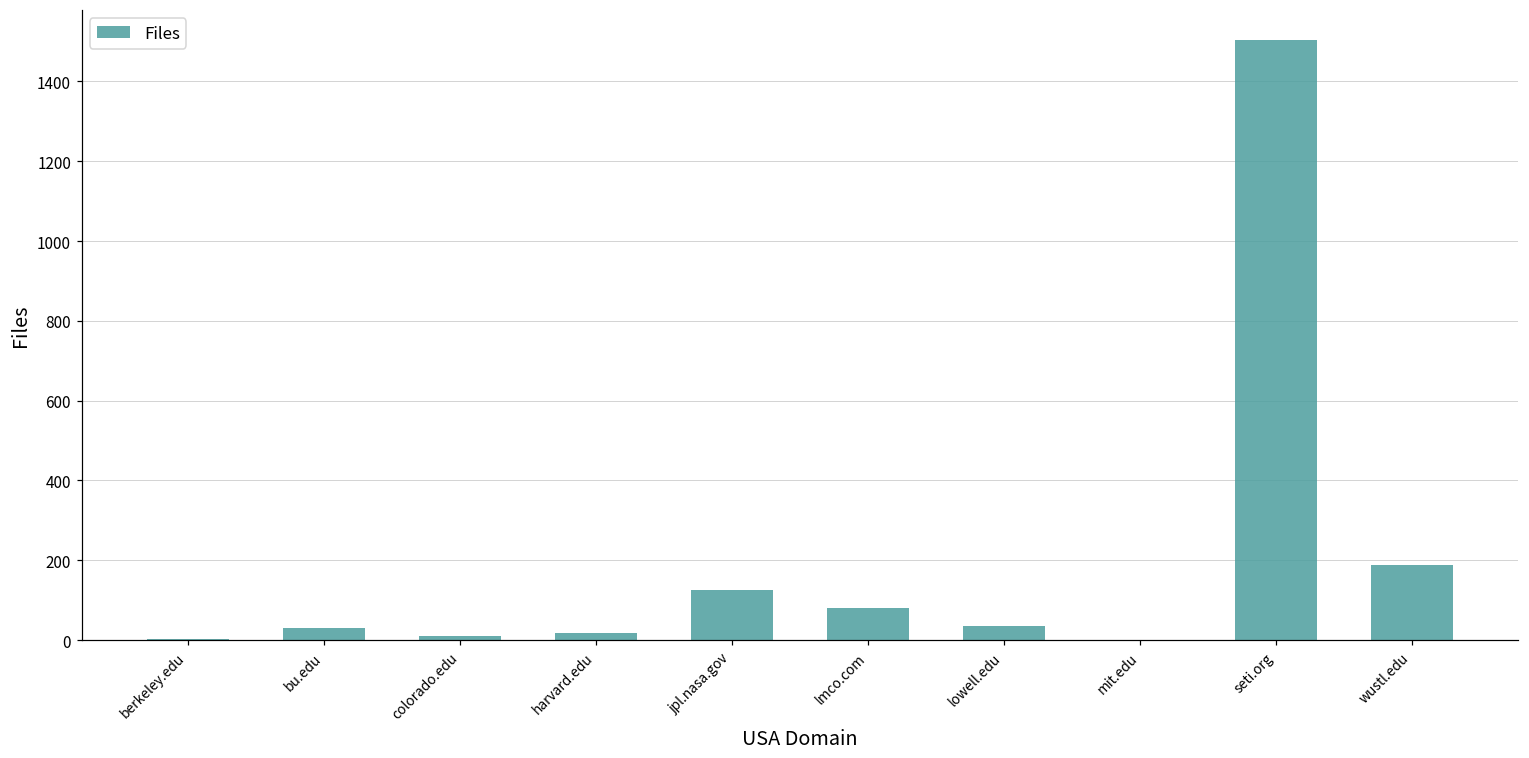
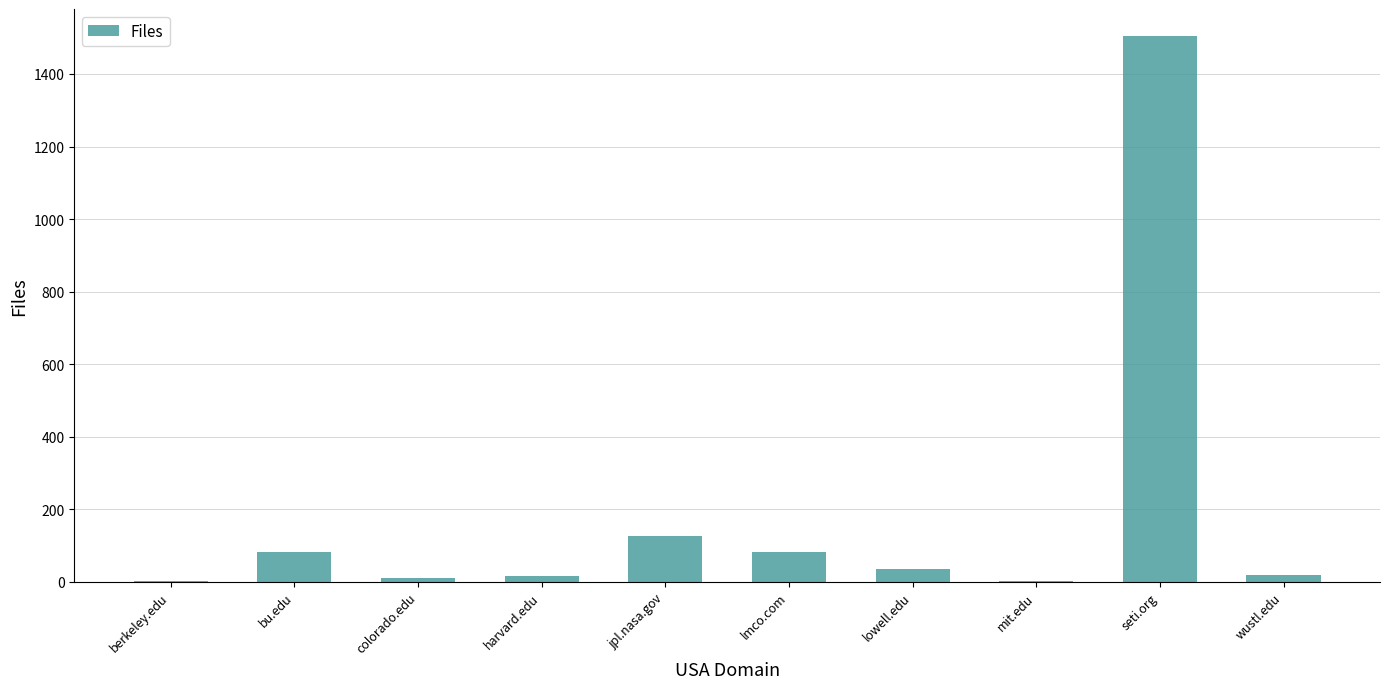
  {
-   "bu.edu": 30,
+   "bu.edu": 80,
    "colorado.edu": 10,
    "harvard.edu": 20,
    "jpl.nasa.gov": 130,
    "lmco.com": 80,
    "lowell.edu": 40,
    "seti.org": 1500,
-   "wustl.edu": 190
+   "wustl.edu": 20
  }
